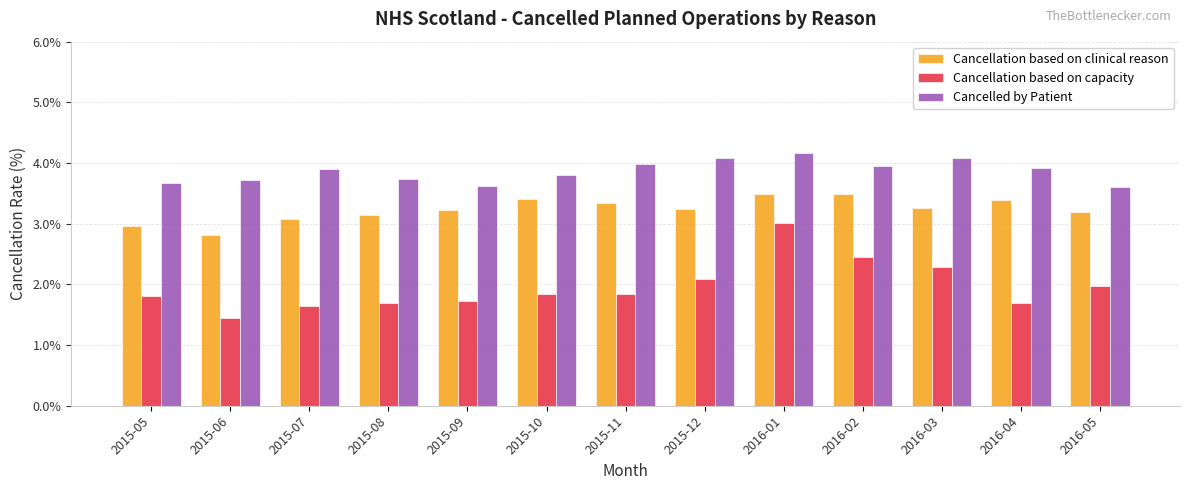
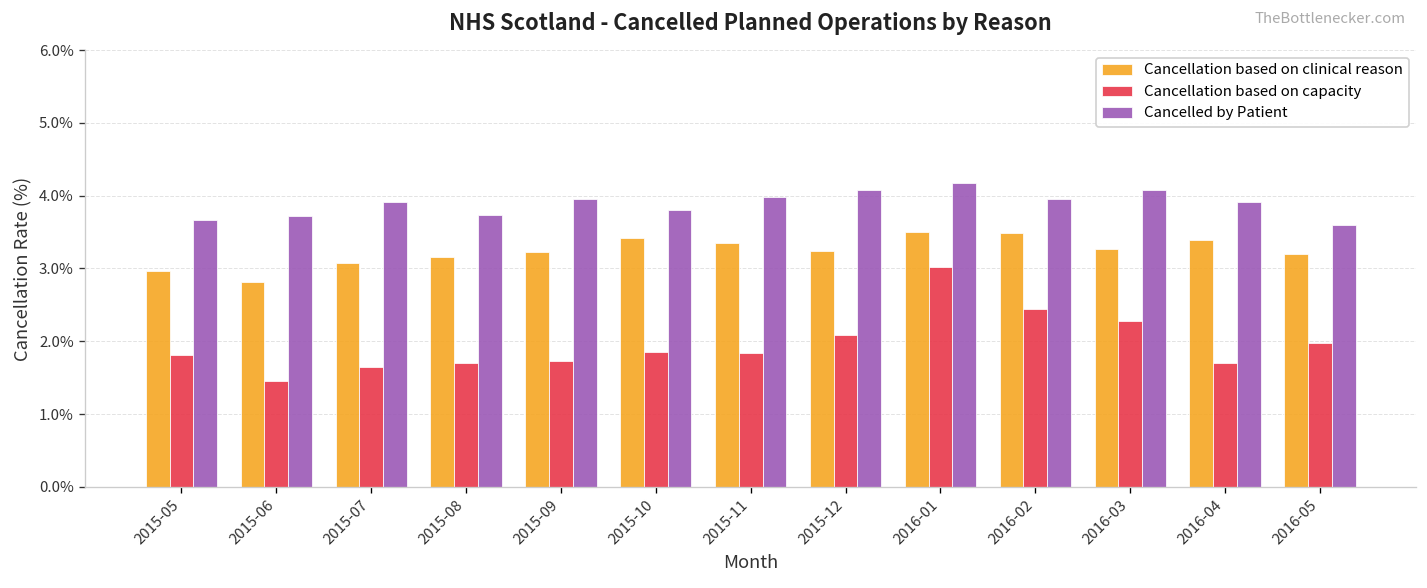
  {
    "Cancellation based on clinical reason": {
      "2015-05": "3.0%",
      "2015-06": "2.8%",
      "2015-07": "3.1%",
      "2015-08": "3.2%",
      "2015-09": "3.2%",
      "2015-10": "3.4%",
      "2015-11": "3.3%",
      "2015-12": "3.2%",
      "2016-01": "3.5%",
      "2016-02": "3.5%",
      "2016-03": "3.3%",
      "2016-04": "3.4%",
      "2016-05": "3.2%"
    },
    "Cancellation based on capacity": {
      "2015-05": "1.8%",
      "2015-06": "1.5%",
      "2015-07": "1.6%",
      "2015-08": "1.7%",
      "2015-09": "1.7%",
      "2015-10": "1.8%",
      "2015-11": "1.8%",
      "2015-12": "2.1%",
      "2016-01": "3.0%",
      "2016-02": "2.4%",
      "2016-03": "2.3%",
      "2016-04": "1.7%",
      "2016-05": "2.0%"
    },
    "Cancelled by Patient": {
      "2015-05": "3.7%",
      "2015-06": "3.7%",
      "2015-07": "3.9%",
      "2015-08": "3.7%",
-     "2015-09": "3.6%",
+     "2015-09": "4.0%",
      "2015-10": "3.8%",
      "2015-11": "4.0%",
      "2015-12": "4.1%",
      "2016-01": "4.2%",
      "2016-02": "4.0%",
      "2016-03": "4.1%",
      "2016-04": "3.9%",
      "2016-05": "3.6%"
    }
  }
